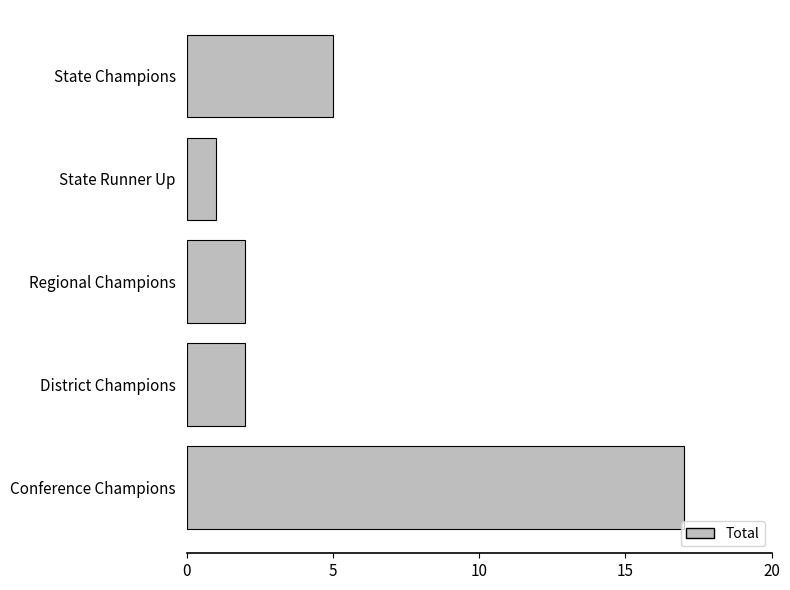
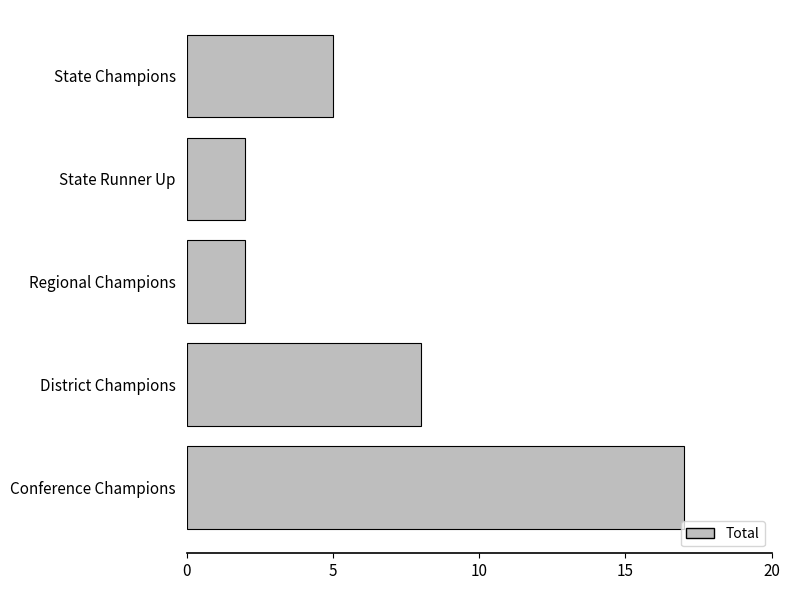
  {
    "State Champions": 5,
-   "State Runner Up": 1,
+   "State Runner Up": 2,
    "Regional Champions": 2,
-   "District Champions": 2,
+   "District Champions": 8,
    "Conference Champions": 17
  }
